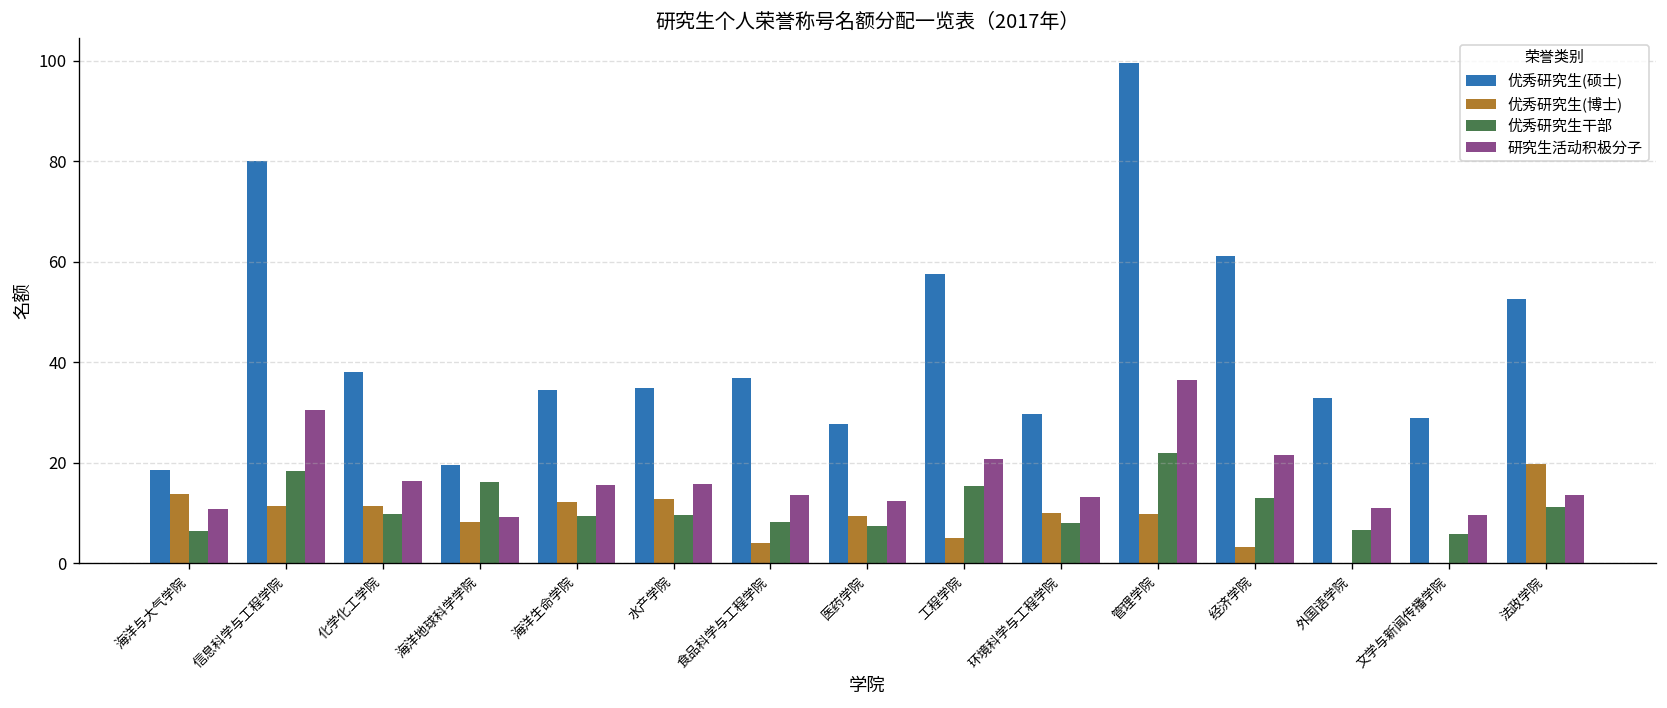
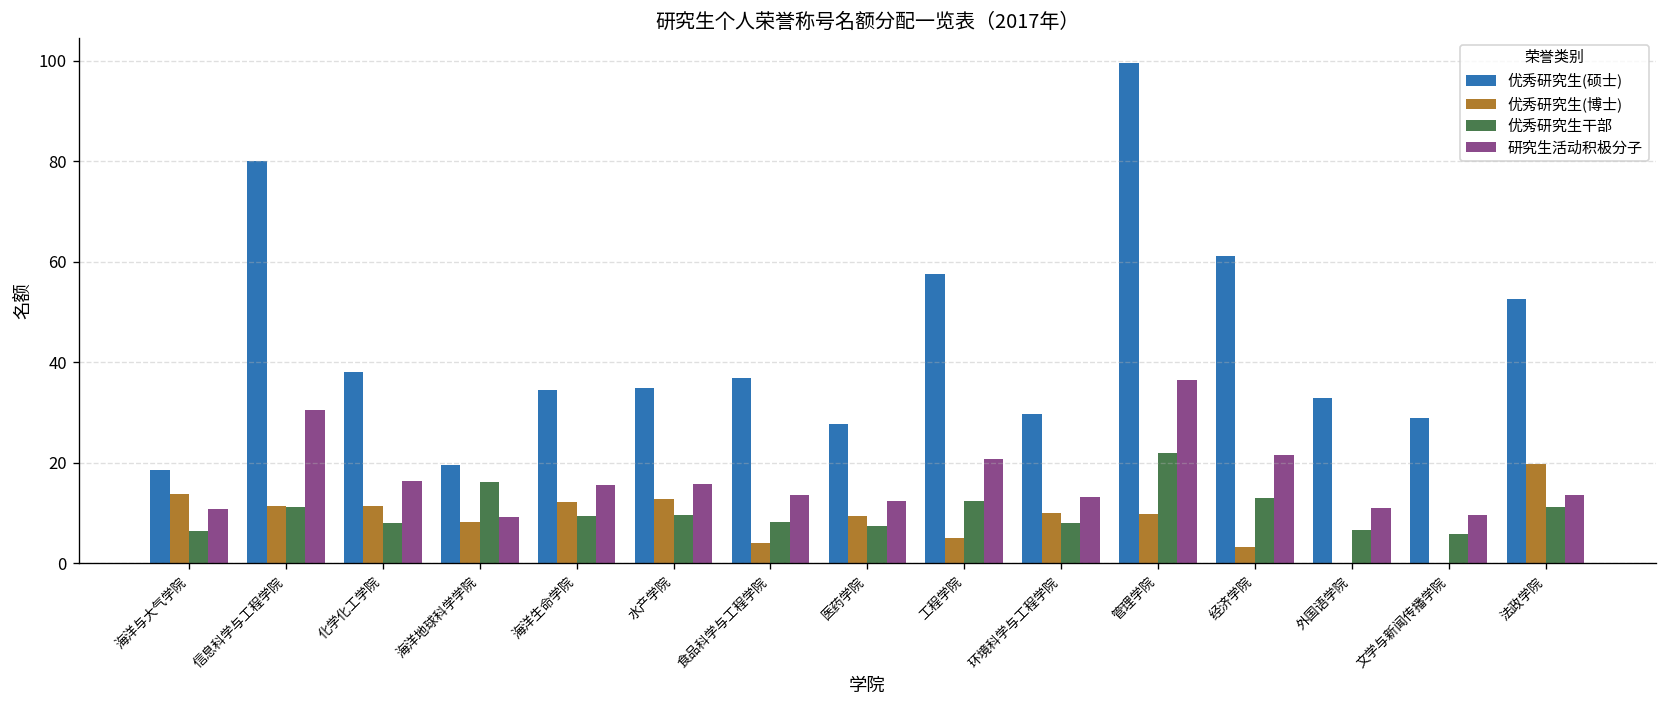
  {
    "优秀研究生(硕士)": {
      "海洋与大气学院": 19,
      "信息科学与工程学院": 80,
      "化学化工学院": 38,
      "海洋地球科学学院": 20,
      "海洋生命学院": 35,
      "水产学院": 35,
      "食品科学与工程学院": 37,
      "医药学院": 28,
      "工程学院": 57,
      "环境科学与工程学院": 30,
      "管理学院": 100,
      "经济学院": 61,
      "外国语学院": 33,
      "文学与新闻传播学院": 29,
      "法政学院": 53
    },
    "优秀研究生(博士)": {
      "海洋与大气学院": 14,
      "信息科学与工程学院": 11,
      "化学化工学院": 11,
      "海洋地球科学学院": 8,
      "海洋生命学院": 12,
      "水产学院": 13,
      "食品科学与工程学院": 4,
      "医药学院": 9,
      "工程学院": 5,
      "环境科学与工程学院": 10,
      "管理学院": 10,
      "经济学院": 3,
      "外国语学院": 0,
      "文学与新闻传播学院": 0,
      "法政学院": 20
    },
    "优秀研究生干部": {
      "海洋与大气学院": 6,
-     "信息科学与工程学院": 18,
-     "化学化工学院": 10,
+     "信息科学与工程学院": 11,
+     "化学化工学院": 8,
      "海洋地球科学学院": 16,
      "海洋生命学院": 9,
      "水产学院": 10,
      "食品科学与工程学院": 8,
      "医药学院": 7,
-     "工程学院": 15,
+     "工程学院": 12,
      "环境科学与工程学院": 8,
      "管理学院": 22,
      "经济学院": 13,
      "外国语学院": 7,
      "文学与新闻传播学院": 6,
      "法政学院": 11
    },
    "研究生活动积极分子": {
      "海洋与大气学院": 11,
      "信息科学与工程学院": 30,
      "化学化工学院": 16,
      "海洋地球科学学院": 9,
      "海洋生命学院": 16,
      "水产学院": 16,
      "食品科学与工程学院": 14,
      "医药学院": 12,
      "工程学院": 21,
      "环境科学与工程学院": 13,
      "管理学院": 36,
      "经济学院": 22,
      "外国语学院": 11,
      "文学与新闻传播学院": 10,
      "法政学院": 13
    }
  }
